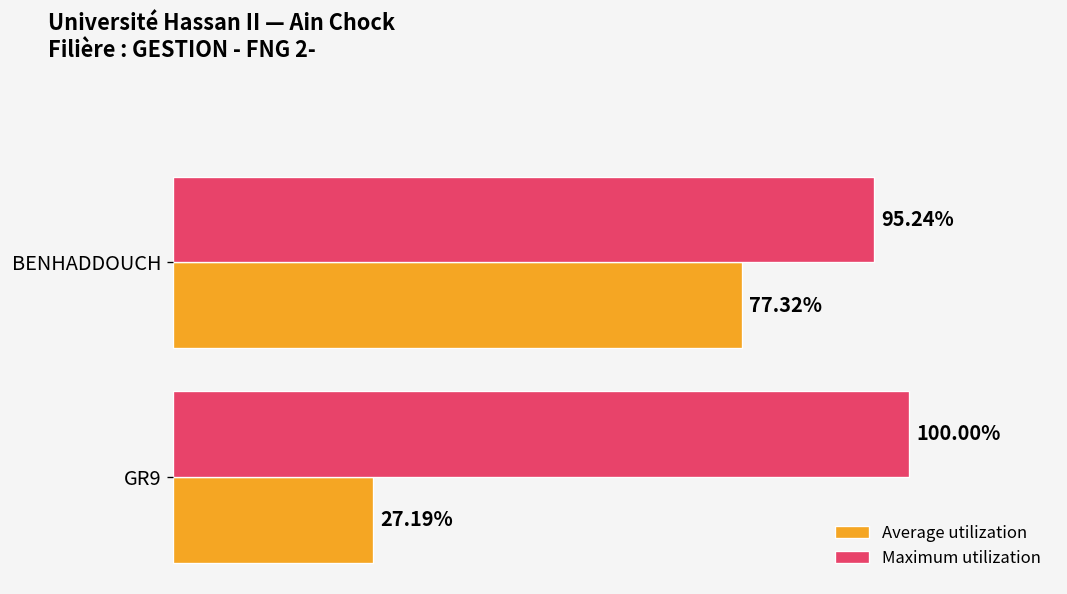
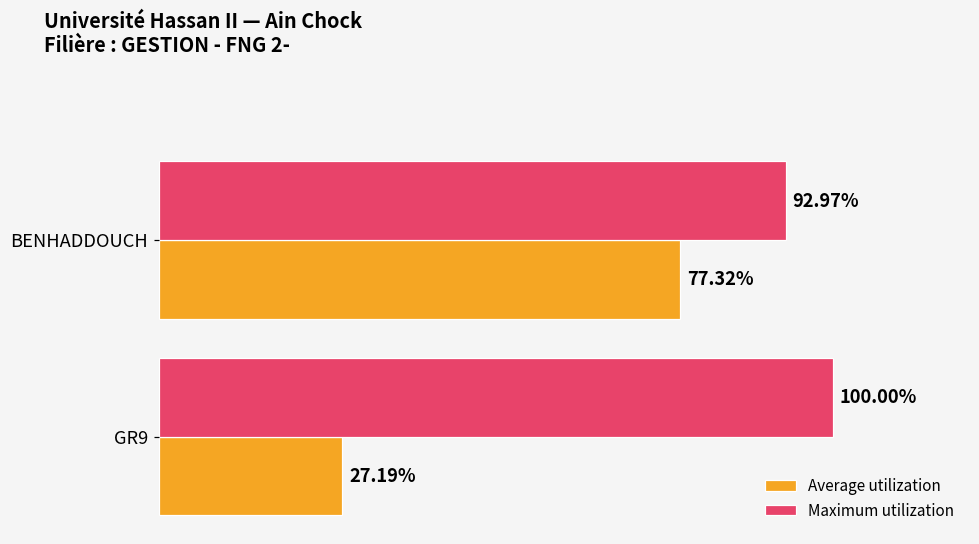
  {
    "Average utilization": {
      "BENHADDOUCH": "77.32%",
      "GR9": "27.19%"
    },
    "Maximum utilization": {
-     "BENHADDOUCH": "95.24%",
+     "BENHADDOUCH": "92.97%",
      "GR9": "100.00%"
    }
  }
